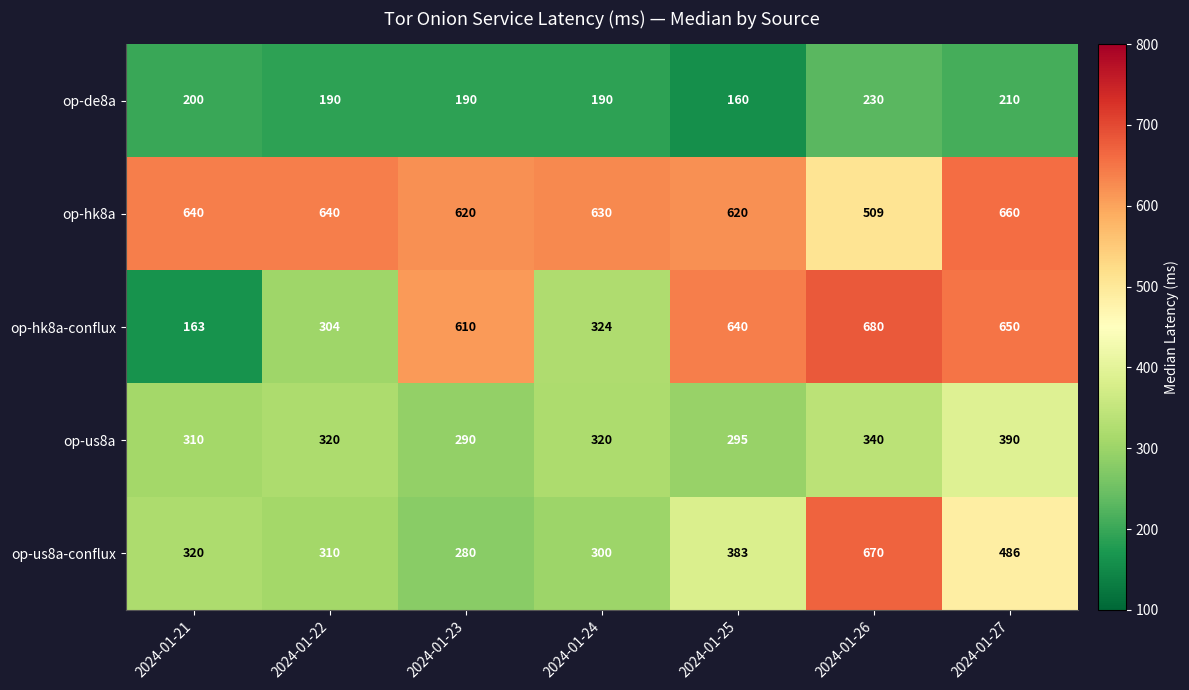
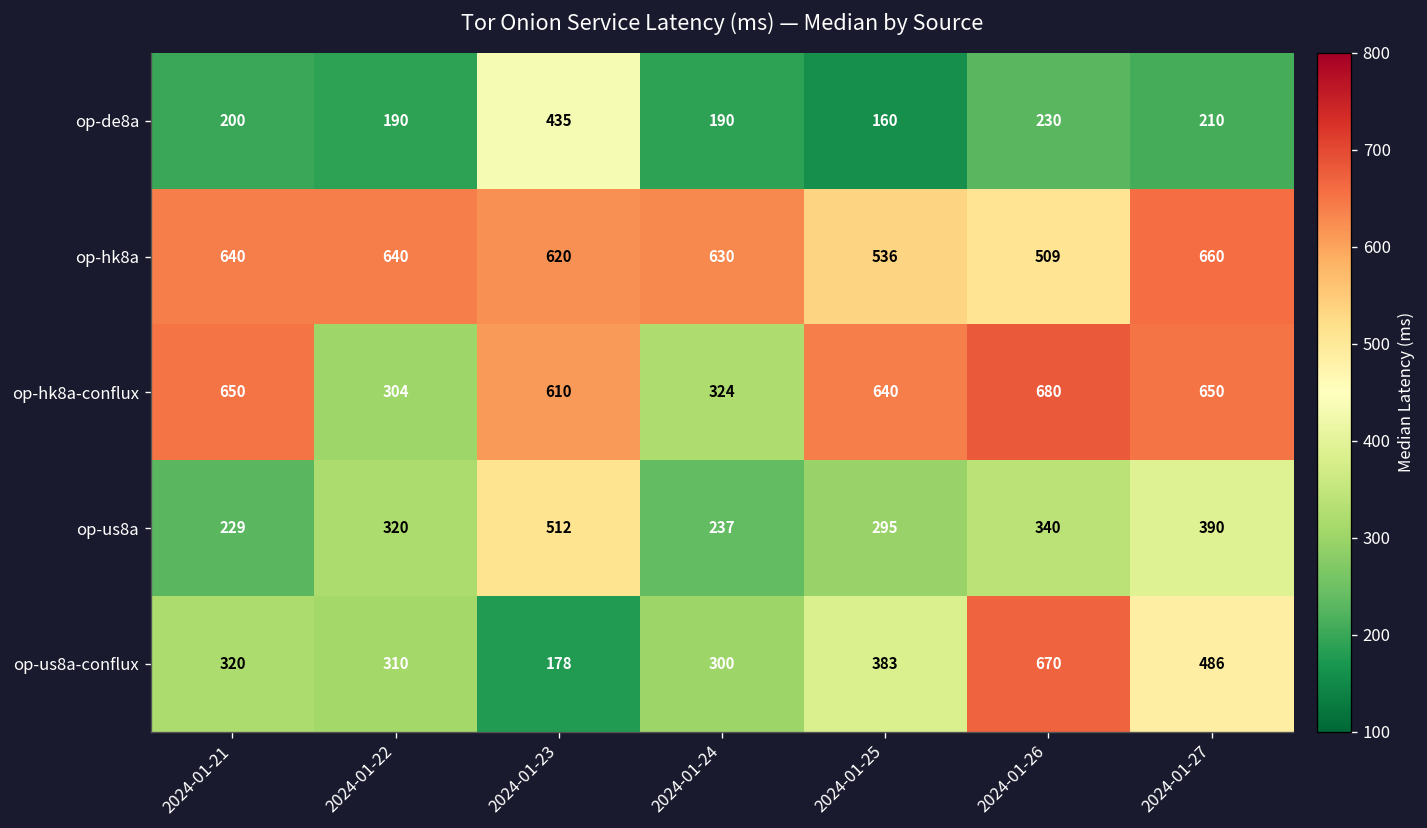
  {
    "op-de8a": {
      "2024-01-21": 200,
      "2024-01-22": 190,
-     "2024-01-23": 190,
+     "2024-01-23": 435,
      "2024-01-24": 190,
      "2024-01-25": 160,
      "2024-01-26": 230,
      "2024-01-27": 210
    },
    "op-hk8a": {
      "2024-01-21": 640,
      "2024-01-22": 640,
      "2024-01-23": 620,
      "2024-01-24": 630,
-     "2024-01-25": 620,
+     "2024-01-25": 536,
      "2024-01-26": 509,
      "2024-01-27": 660
    },
    "op-hk8a-conflux": {
-     "2024-01-21": 163,
+     "2024-01-21": 650,
      "2024-01-22": 304,
      "2024-01-23": 610,
      "2024-01-24": 324,
      "2024-01-25": 640,
      "2024-01-26": 680,
      "2024-01-27": 650
    },
    "op-us8a": {
-     "2024-01-21": 310,
+     "2024-01-21": 229,
      "2024-01-22": 320,
-     "2024-01-23": 290,
-     "2024-01-24": 320,
+     "2024-01-23": 512,
+     "2024-01-24": 237,
      "2024-01-25": 295,
      "2024-01-26": 340,
      "2024-01-27": 390
    },
    "op-us8a-conflux": {
      "2024-01-21": 320,
      "2024-01-22": 310,
-     "2024-01-23": 280,
+     "2024-01-23": 178,
      "2024-01-24": 300,
      "2024-01-25": 383,
      "2024-01-26": 670,
      "2024-01-27": 486
    }
  }
